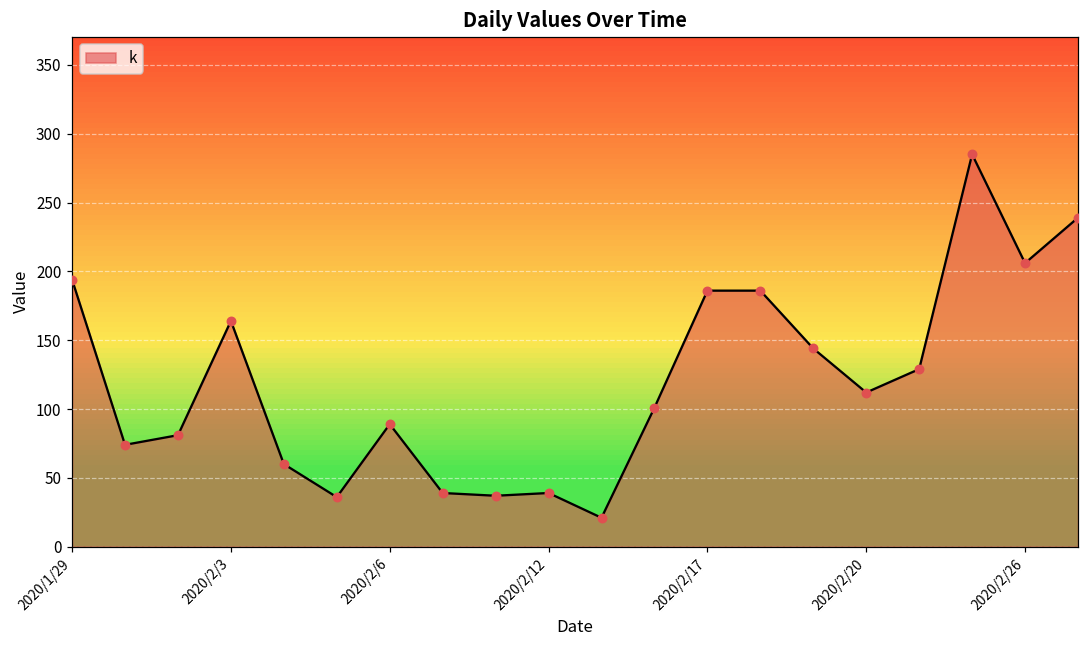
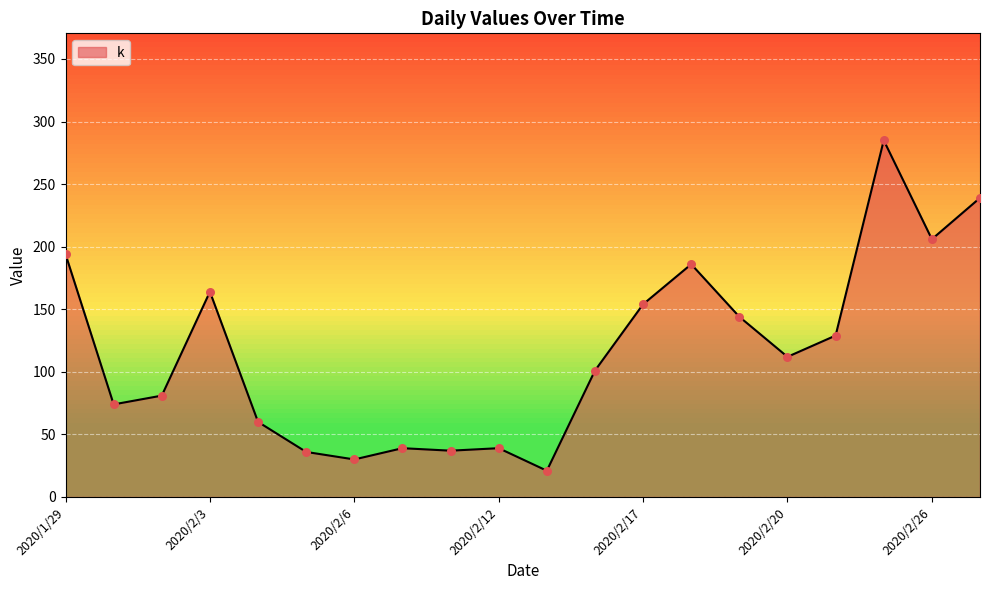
  {
    "2020/1/29": 194,
    "2020/2/3": 164,
-   "2020/2/6": 89,
+   "2020/2/6": 30,
    "2020/2/12": 39,
-   "2020/2/17": 186,
+   "2020/2/17": 154,
    "2020/2/20": 112,
    "2020/2/26": 206
  }
